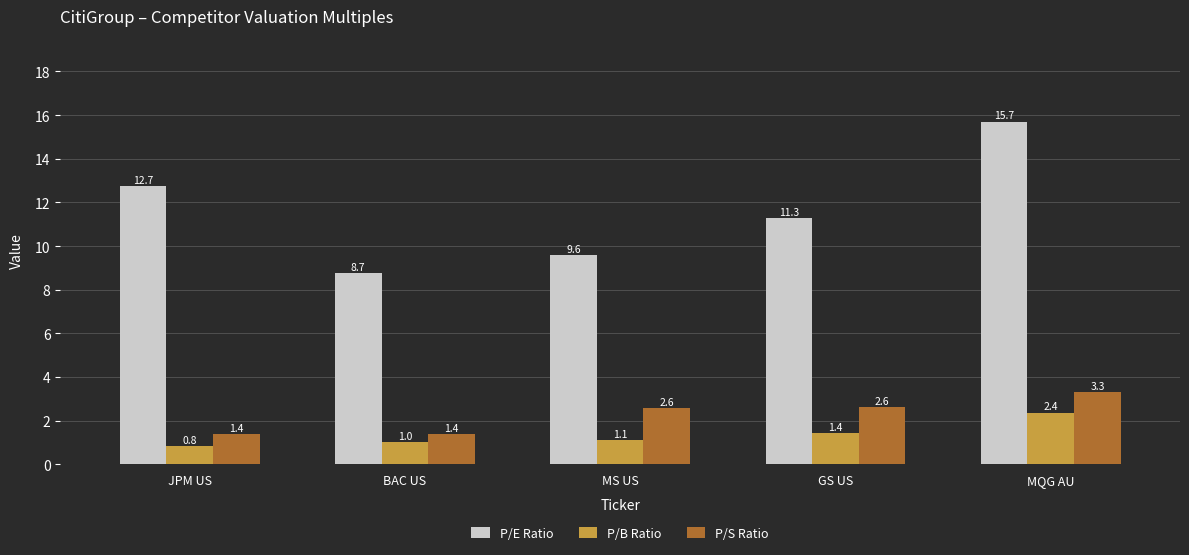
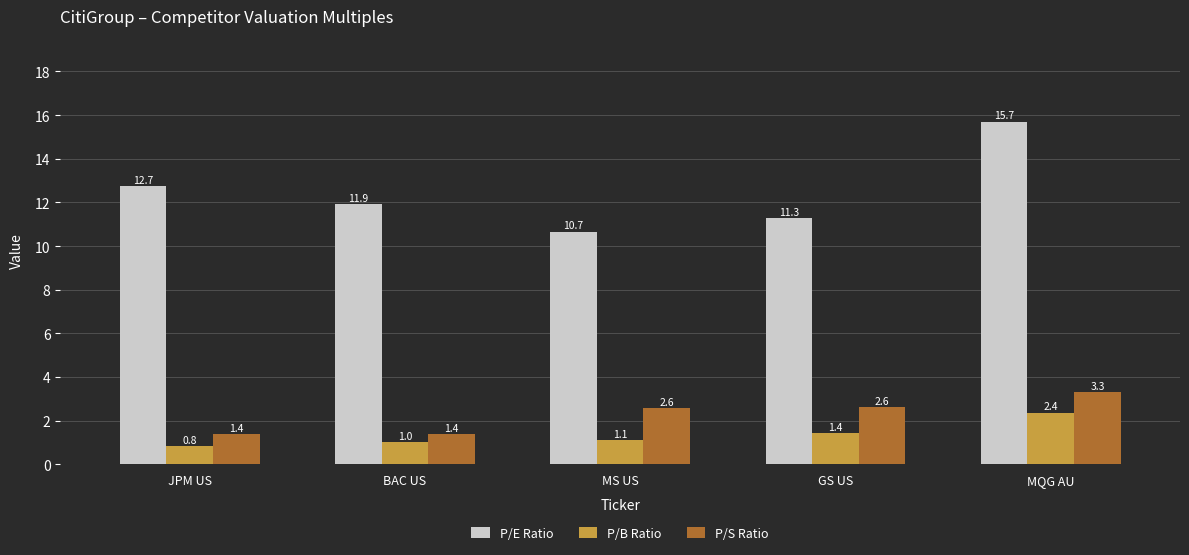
  {
    "P/E Ratio": {
      "JPM US": 12.7,
-     "BAC US": 8.7,
-     "MS US": 9.6,
+     "BAC US": 11.9,
+     "MS US": 10.7,
      "GS US": 11.3,
      "MQG AU": 15.7
    }
  }
